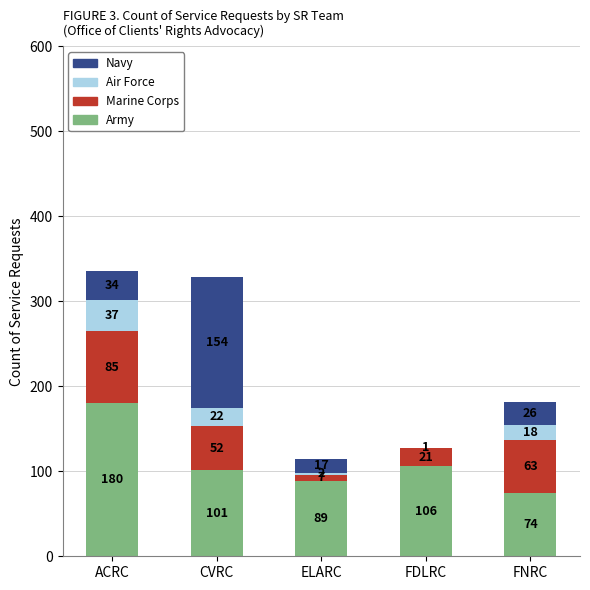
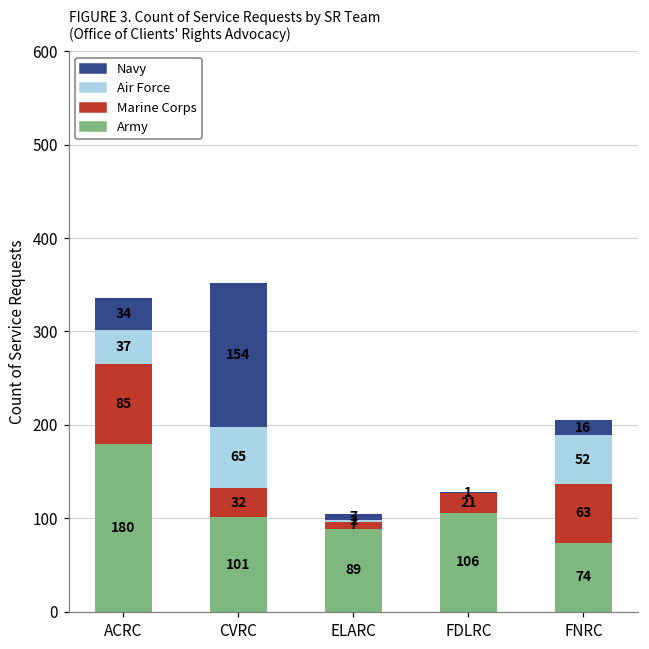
  {
    "Army": {
      "ACRC": 180,
      "CVRC": 101,
      "ELARC": 89,
      "FDLRC": 106,
      "FNRC": 74
    },
    "Marine Corps": {
      "ACRC": 85,
-     "CVRC": 52,
+     "CVRC": 32,
      "FDLRC": 21,
      "FNRC": 63
    },
    "Air Force": {
      "ACRC": 37,
-     "CVRC": 22,
-     "FNRC": 18
+     "CVRC": 65,
+     "FNRC": 52
    },
    "Navy": {
      "ACRC": 34,
      "CVRC": 154,
-     "ELARC": 17,
-     "FNRC": 26
+     "ELARC": 7,
+     "FNRC": 16
    }
  }
